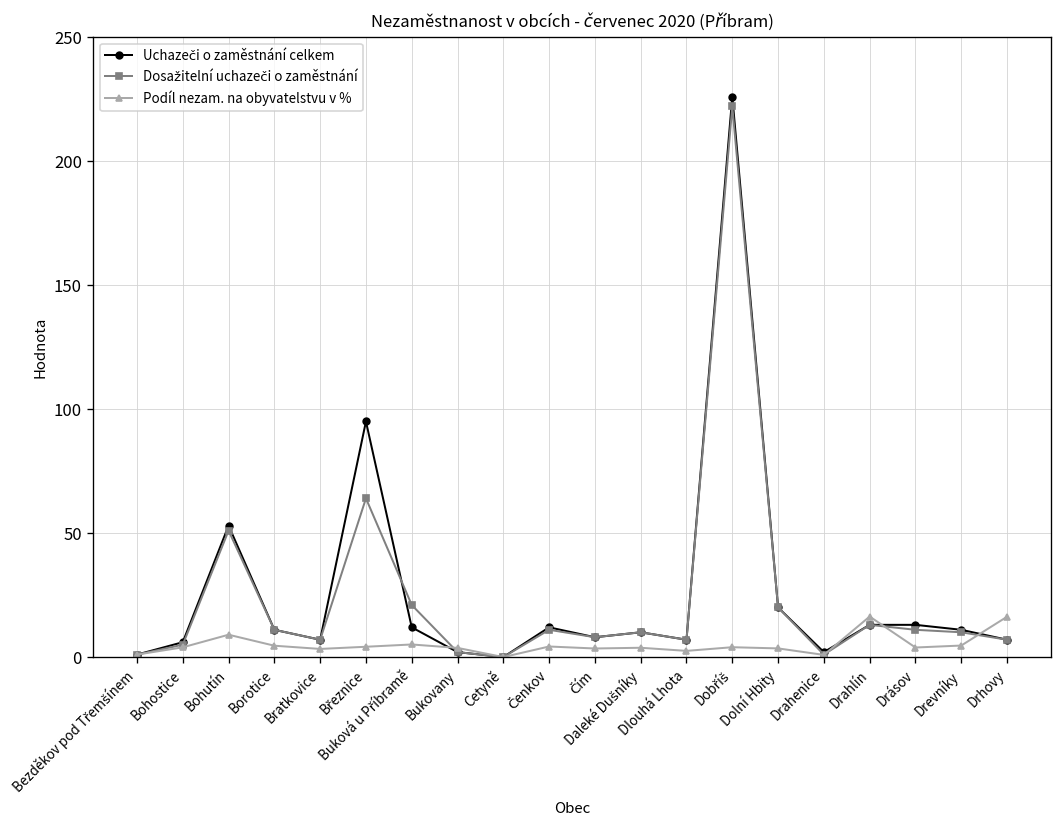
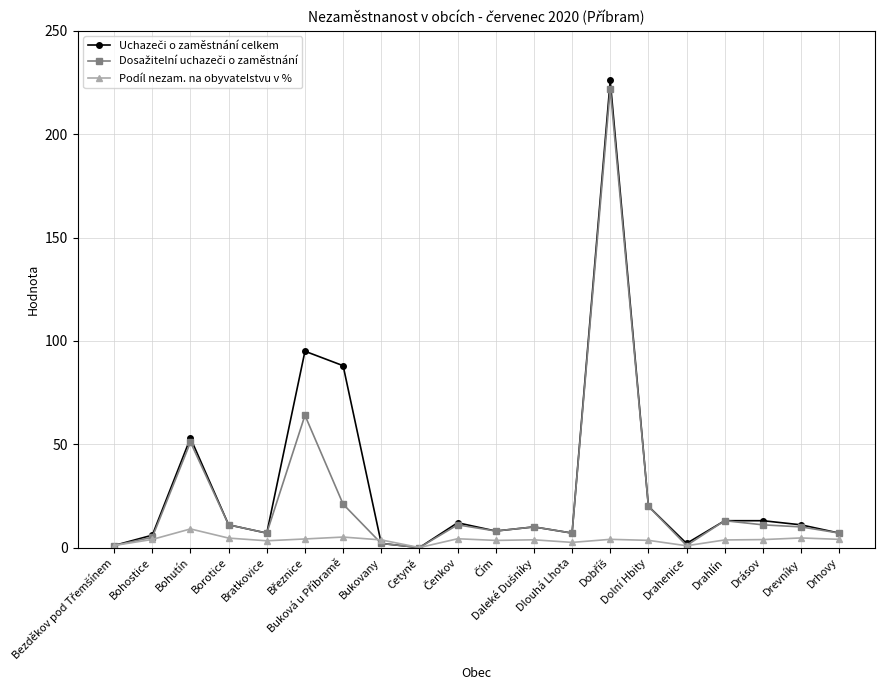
  {
    "Uchazeči o zaměstnání celkem": {
      "Bohutín": 53,
      "Březnice": 95,
-     "Buková u Příbramě": 12,
+     "Buková u Příbramě": 88,
      "Dobříš": 226,
      "Drásov": 13
    },
    "Dosažitelní uchazeči o zaměstnání": {
      "Bohutín": 51,
      "Březnice": 64,
      "Buková u Příbramě": 21,
      "Dobříš": 222,
      "Drásov": 11
    },
    "Podíl nezam. na obyvatelstvu v %": {
      "Bohutín": 9,
      "Borotice": 5,
      "Bratkovice": 3,
      "Březnice": 4,
      "Buková u Příbramě": 5,
      "Bukovany": 4,
      "Čenkov": 4,
      "Čím": 3,
      "Daleké Dušníky": 4,
      "Dlouhá Lhota": 3,
      "Dobříš": 4,
      "Dolní Hbity": 3,
-     "Drahlín": 16,
+     "Drahlín": 4,
      "Drásov": 4,
      "Drevníky": 5,
-     "Drhovy": 16
+     "Drhovy": 4
    }
  }
